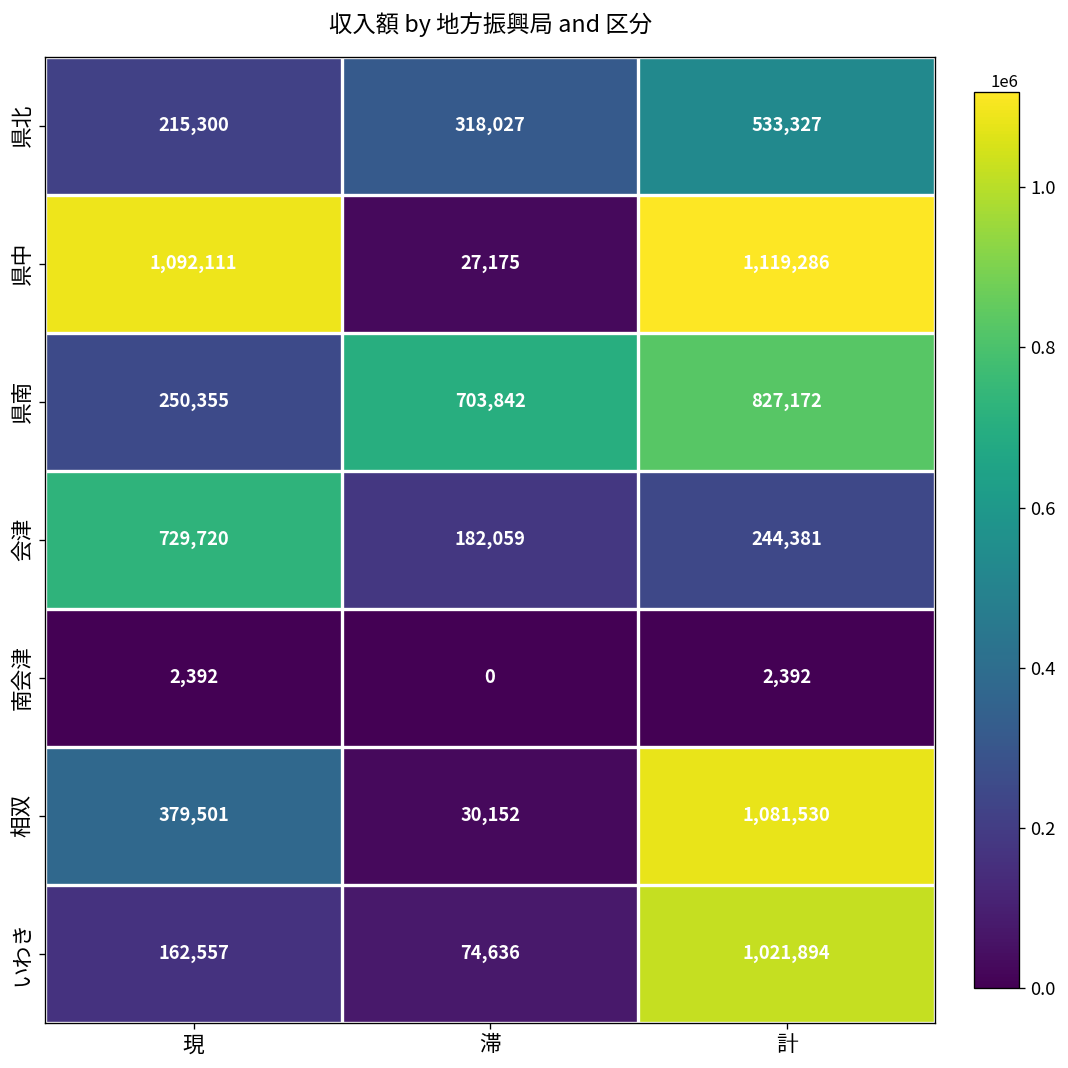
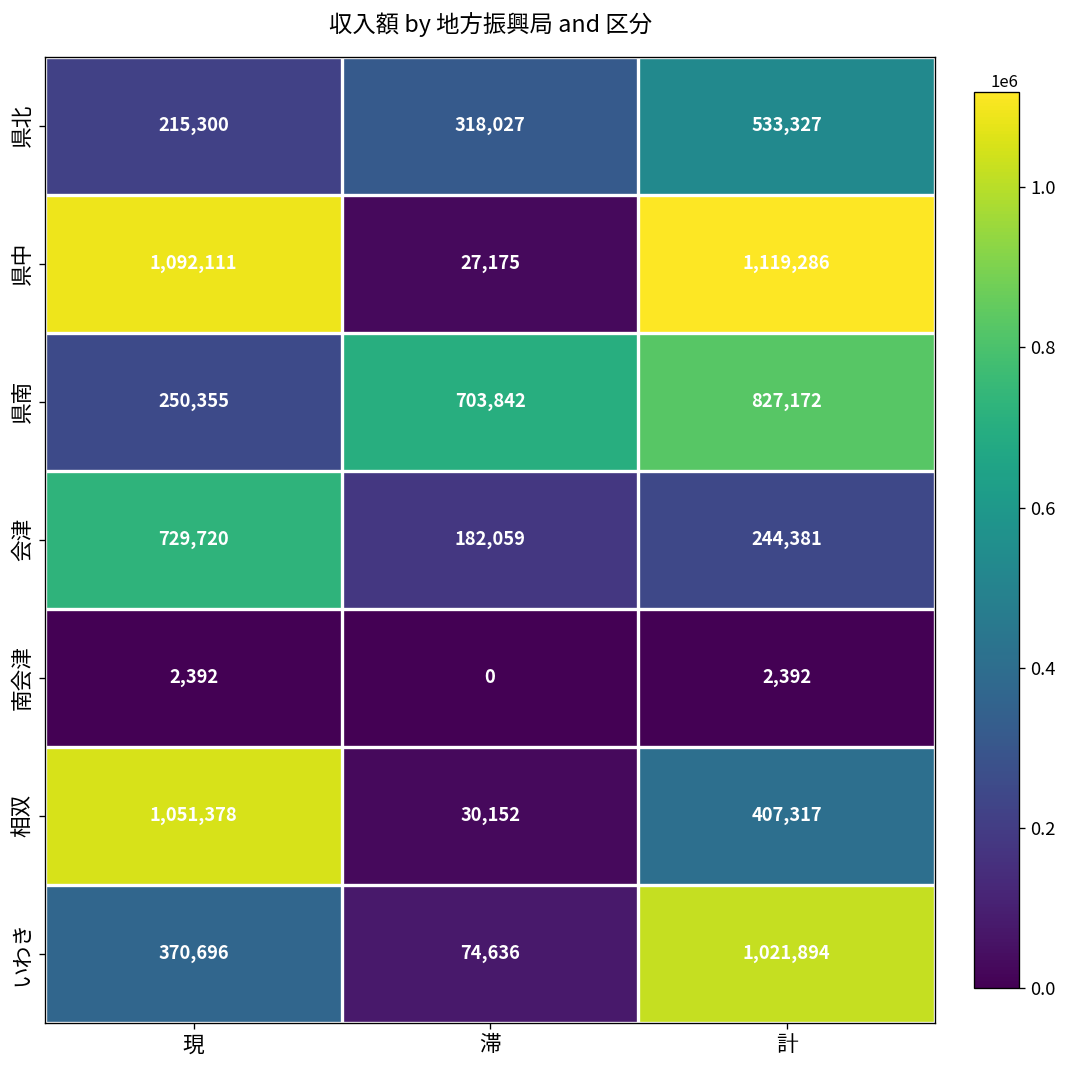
  {
    "県北": {
      "現": "215,300",
      "滞": "318,027",
      "計": "533,327"
    },
    "県中": {
      "現": "1,092,111",
      "滞": "27,175",
      "計": "1,119,286"
    },
    "県南": {
      "現": "250,355",
      "滞": "703,842",
      "計": "827,172"
    },
    "会津": {
      "現": "729,720",
      "滞": "182,059",
      "計": "244,381"
    },
    "南会津": {
      "現": "2,392",
      "滞": "0",
      "計": "2,392"
    },
    "相双": {
-     "現": "379,501",
+     "現": "1,051,378",
      "滞": "30,152",
-     "計": "1,081,530"
+     "計": "407,317"
    },
    "いわき": {
-     "現": "162,557",
+     "現": "370,696",
      "滞": "74,636",
      "計": "1,021,894"
    }
  }
